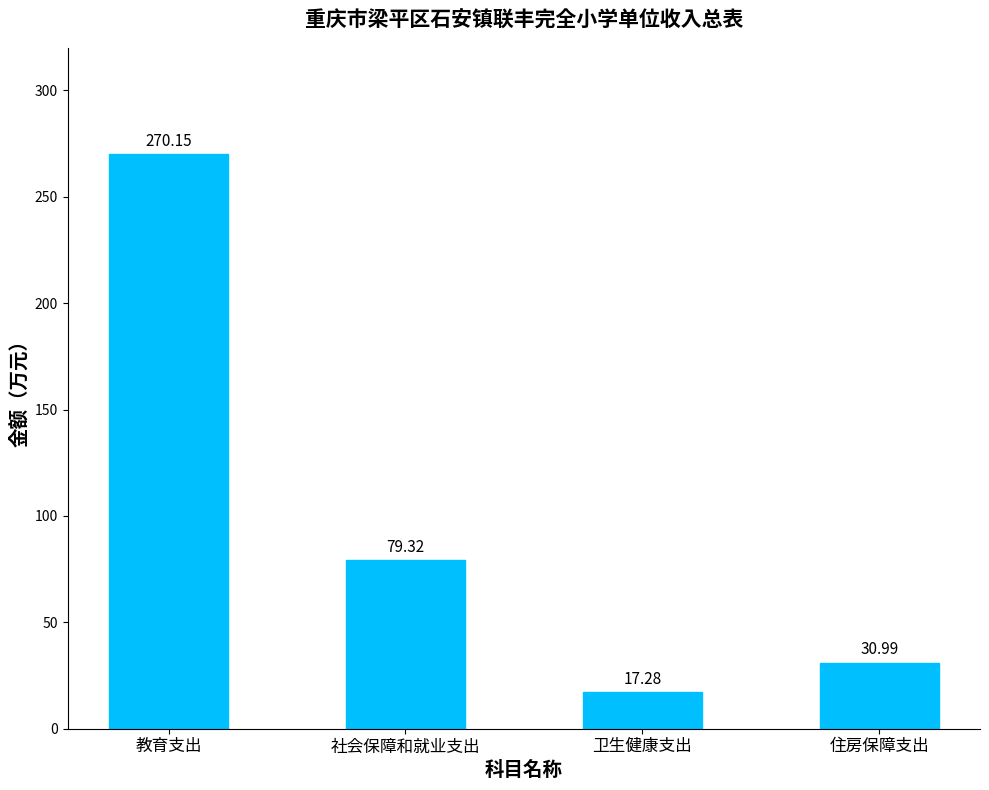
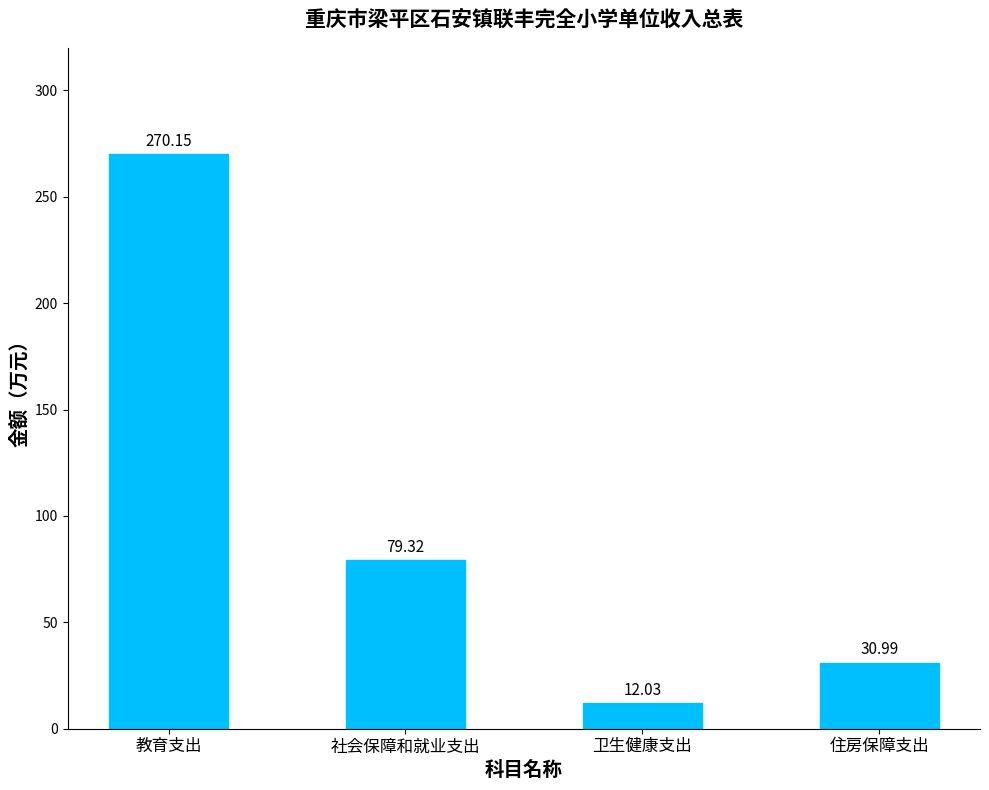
  {
    "教育支出": 270.15,
    "社会保障和就业支出": 79.32,
-   "卫生健康支出": 17.28,
+   "卫生健康支出": 12.03,
    "住房保障支出": 30.99
  }
